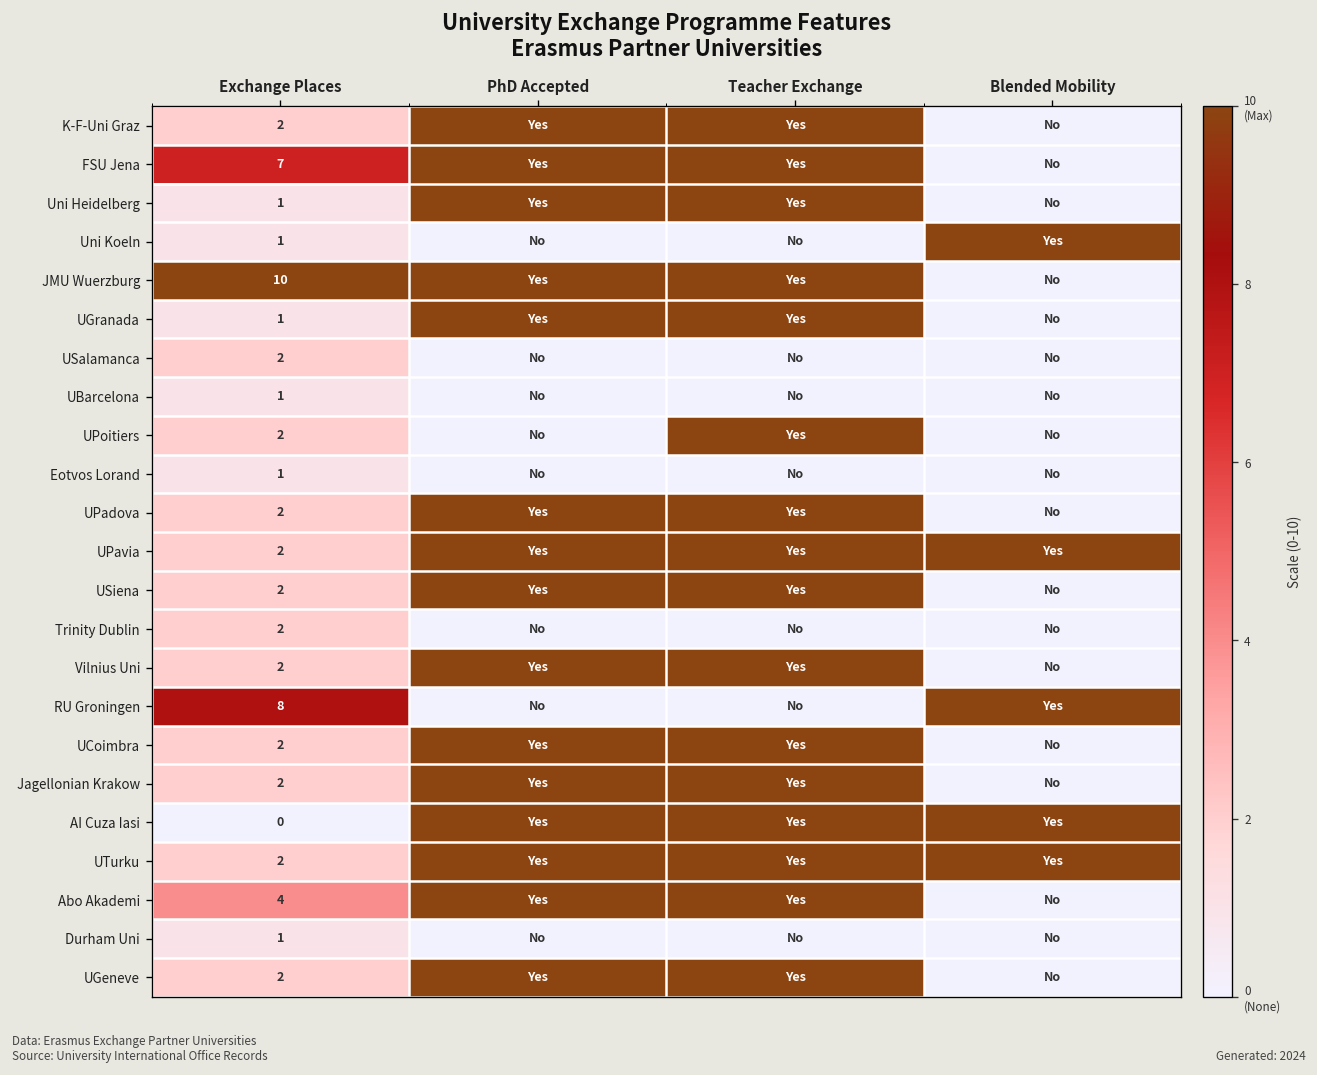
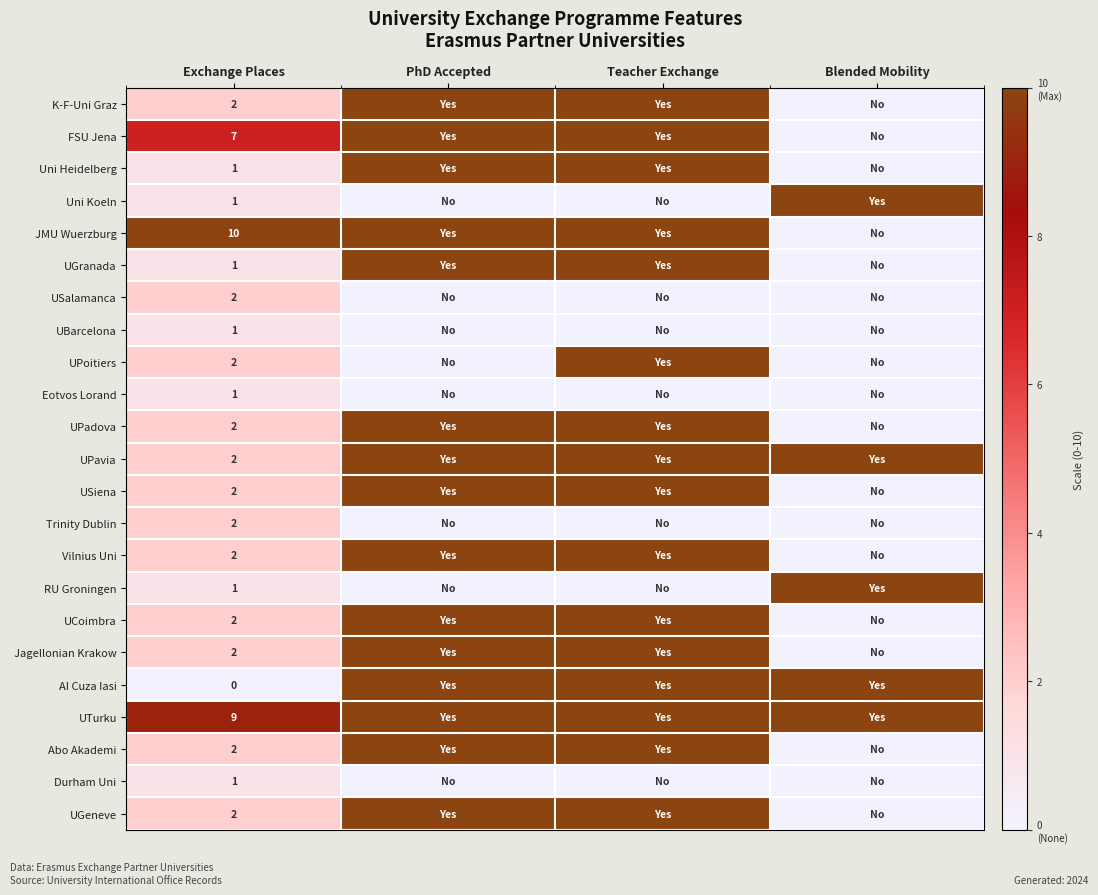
  {
    "K-F-Uni Graz": {
      "Exchange Places": 2
    },
    "FSU Jena": {
      "Exchange Places": 7
    },
    "Uni Heidelberg": {
      "Exchange Places": 1
    },
    "Uni Koeln": {
      "Exchange Places": 1
    },
    "JMU Wuerzburg": {
      "Exchange Places": 10
    },
    "UGranada": {
      "Exchange Places": 1
    },
    "USalamanca": {
      "Exchange Places": 2
    },
    "UBarcelona": {
      "Exchange Places": 1
    },
    "UPoitiers": {
      "Exchange Places": 2
    },
    "Eotvos Lorand": {
      "Exchange Places": 1
    },
    "UPadova": {
      "Exchange Places": 2
    },
    "UPavia": {
      "Exchange Places": 2
    },
    "USiena": {
      "Exchange Places": 2
    },
    "Trinity Dublin": {
      "Exchange Places": 2
    },
    "Vilnius Uni": {
      "Exchange Places": 2
    },
    "RU Groningen": {
-     "Exchange Places": 8
+     "Exchange Places": 1
    },
    "UCoimbra": {
      "Exchange Places": 2
    },
    "Jagellonian Krakow": {
      "Exchange Places": 2
    },
    "AI Cuza Iasi": {
      "Exchange Places": 0
    },
    "UTurku": {
-     "Exchange Places": 2
+     "Exchange Places": 9
    },
    "Abo Akademi": {
-     "Exchange Places": 4
+     "Exchange Places": 2
    },
    "Durham Uni": {
      "Exchange Places": 1
    },
    "UGeneve": {
      "Exchange Places": 2
    }
  }
